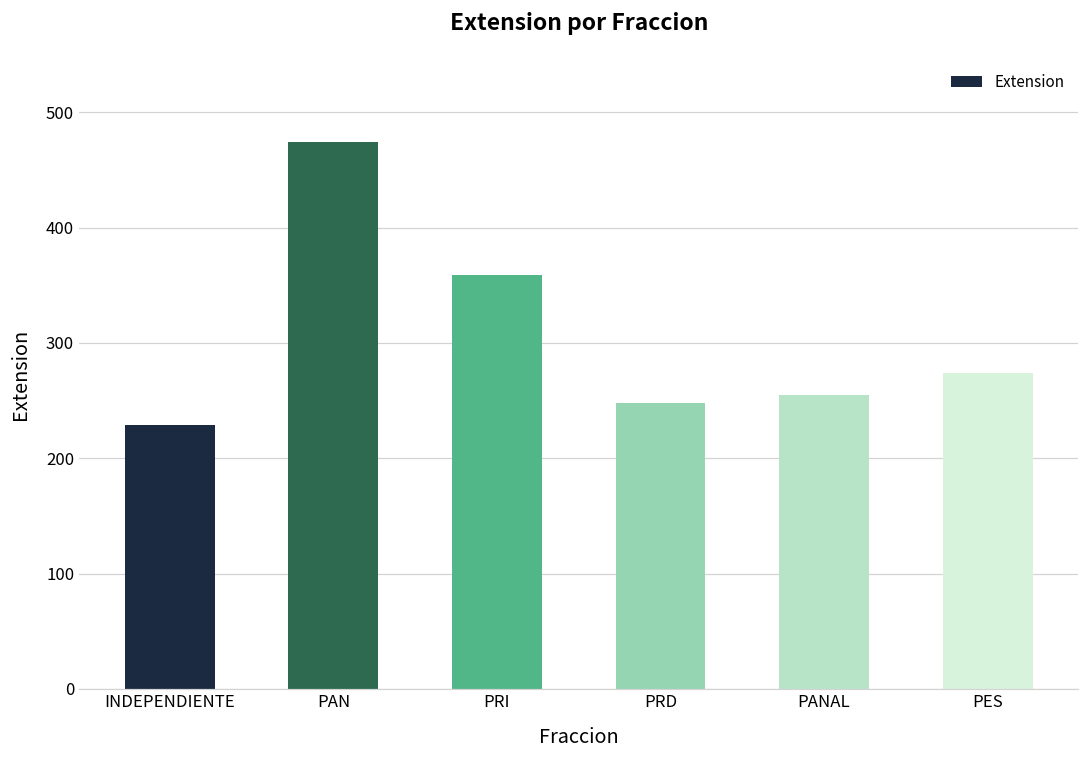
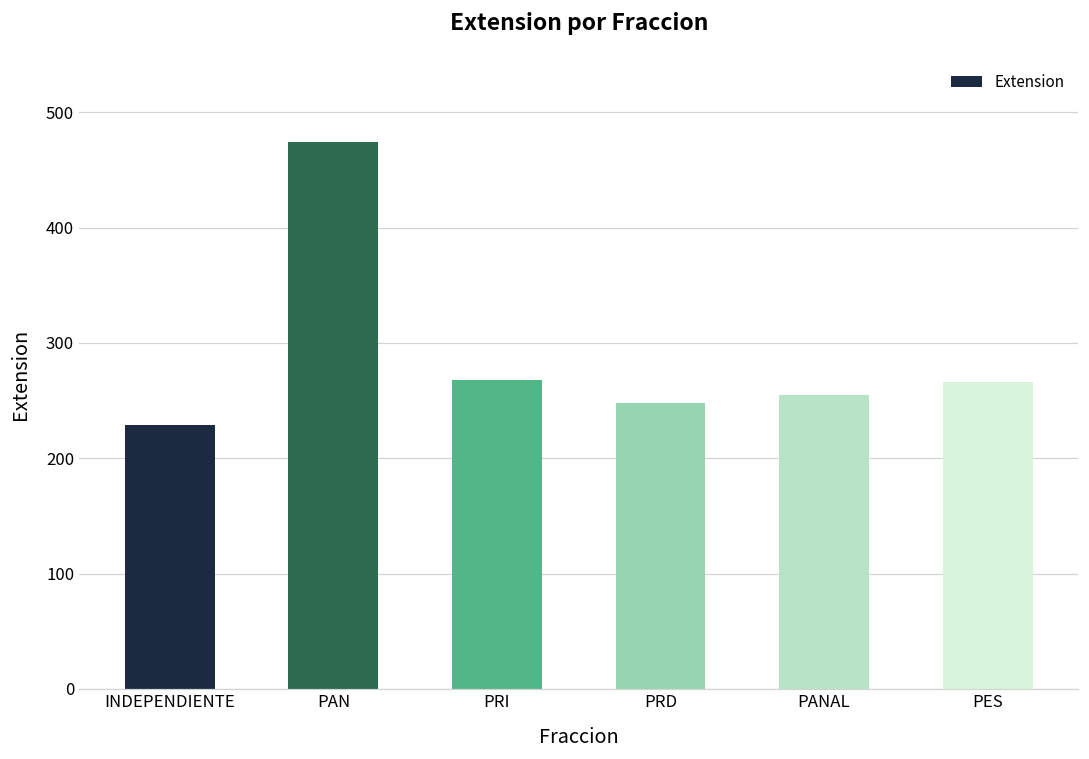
  {
    "INDEPENDIENTE": 229,
    "PAN": 474,
-   "PRI": 359,
+   "PRI": 268,
    "PRD": 248,
    "PANAL": 255,
-   "PES": 274
+   "PES": 266
  }
